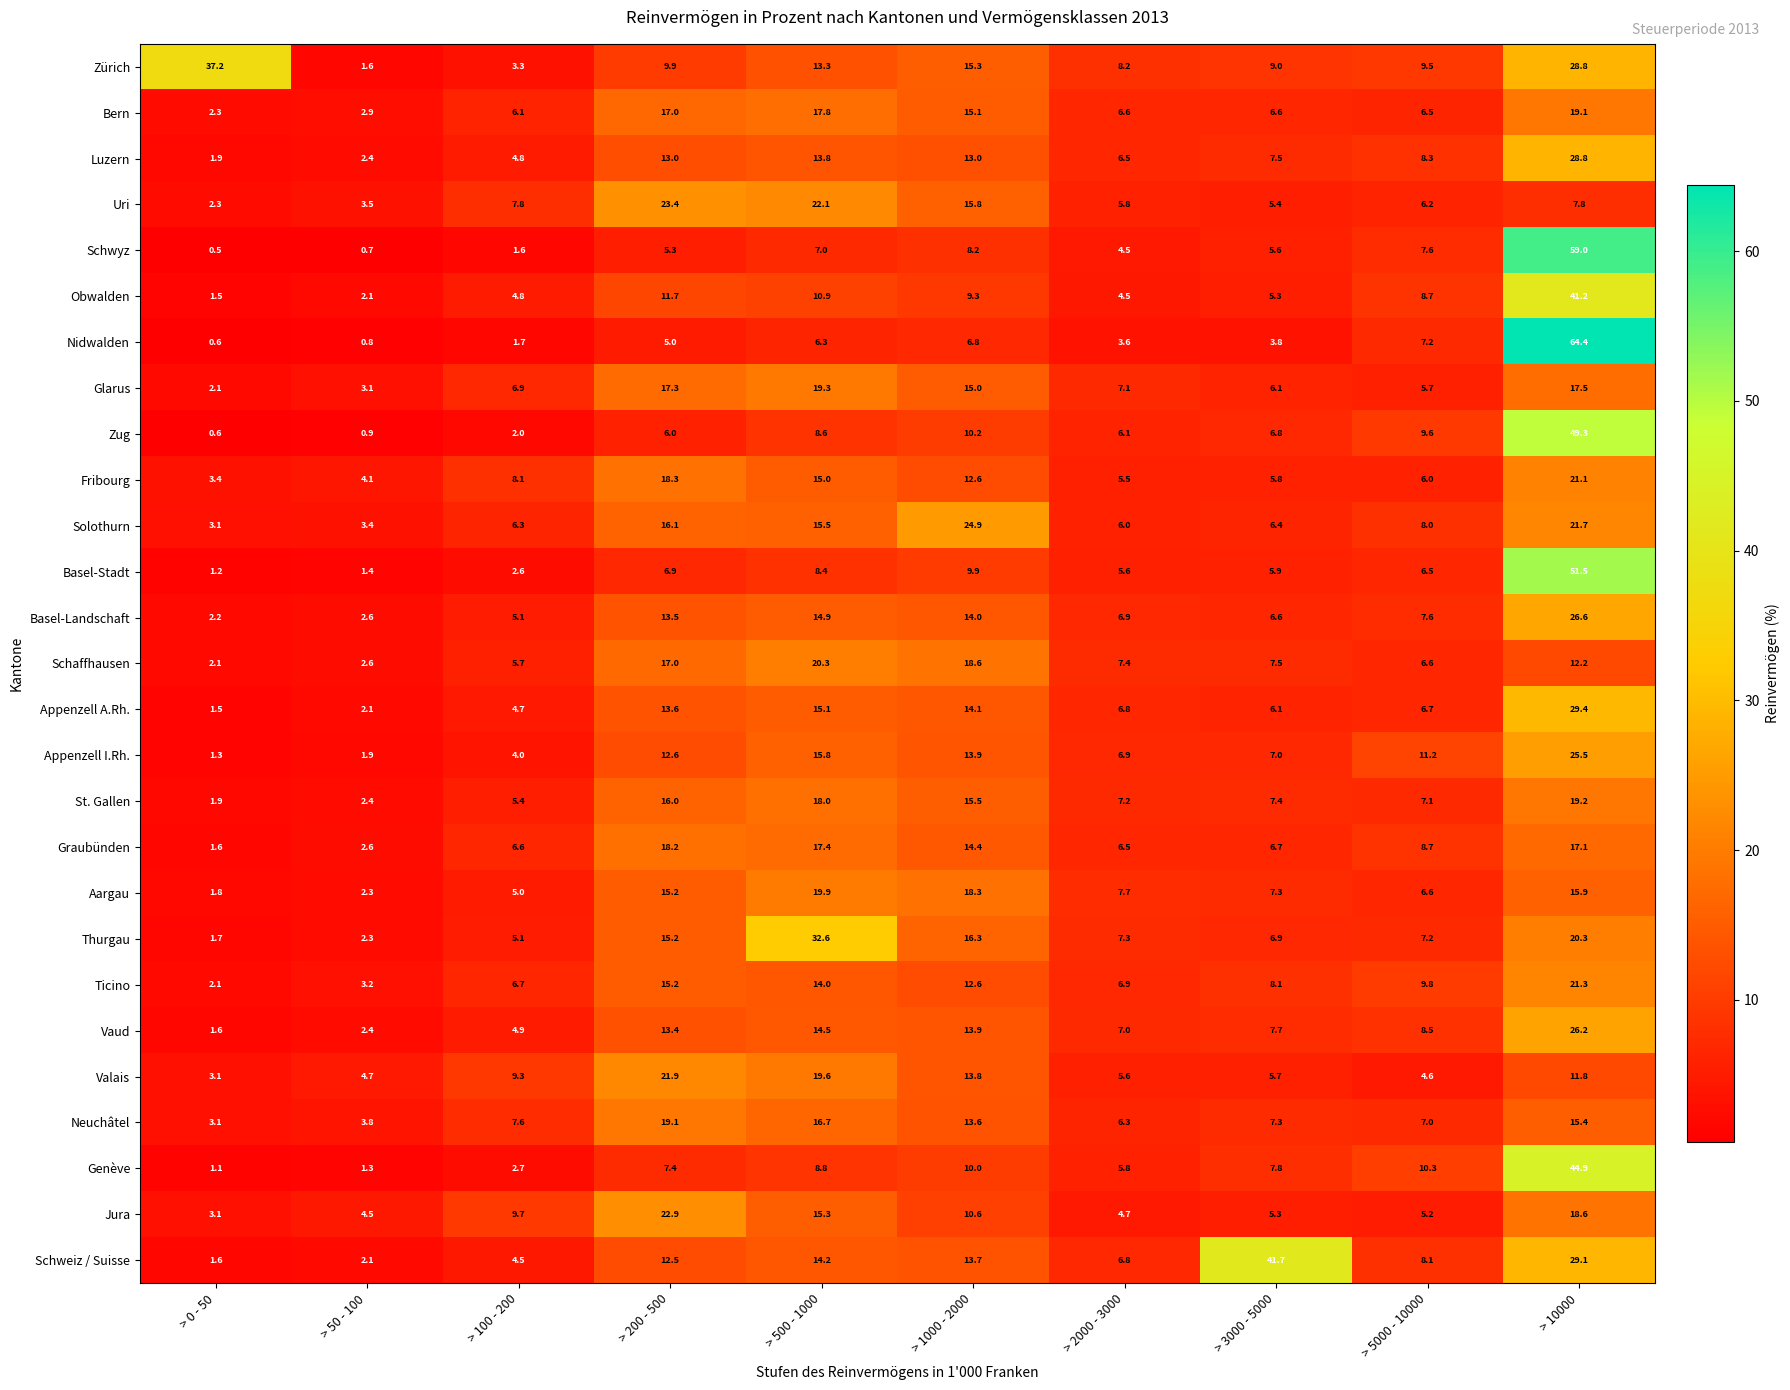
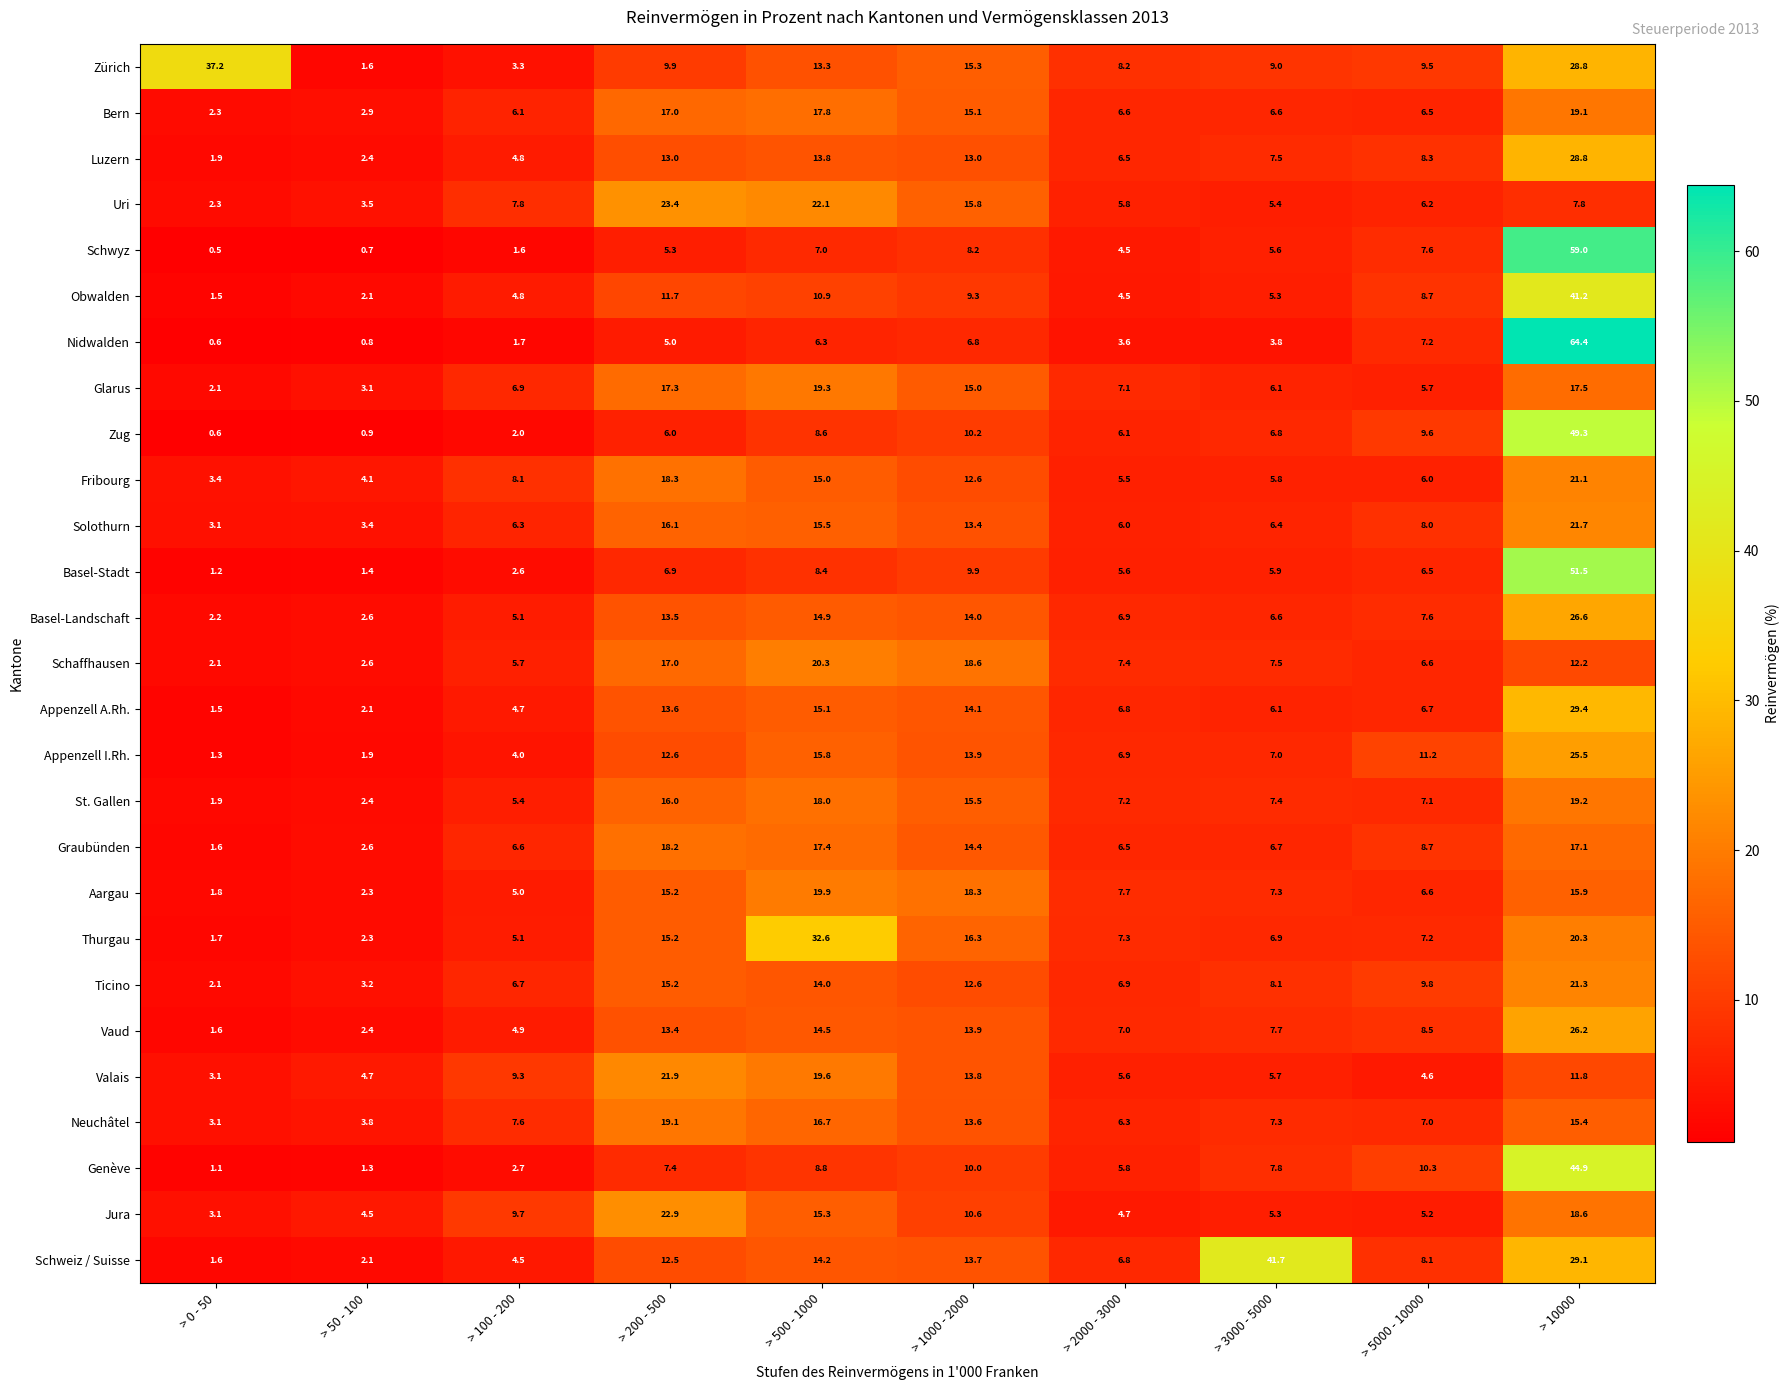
  {
    "Solothurn": {
      "> 0 - 50": 3.1,
      "> 50 - 100": 3.4,
      "> 100 - 200": 6.3,
      "> 200 - 500": 16.1,
      "> 500 - 1000": 15.5,
-     "> 1000 - 2000": 24.9,
+     "> 1000 - 2000": 13.4,
      "> 2000 - 3000": 6.0,
      "> 3000 - 5000": 6.4,
      "> 5000 - 10000": 8.0,
      "> 10000": 21.7
    }
  }
